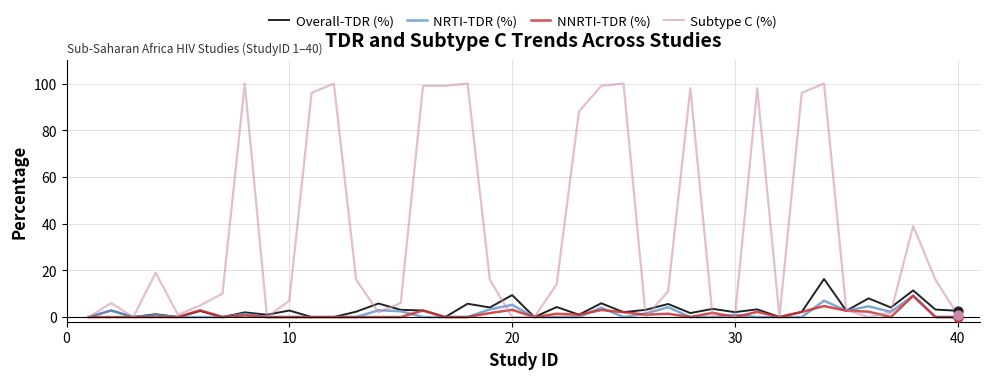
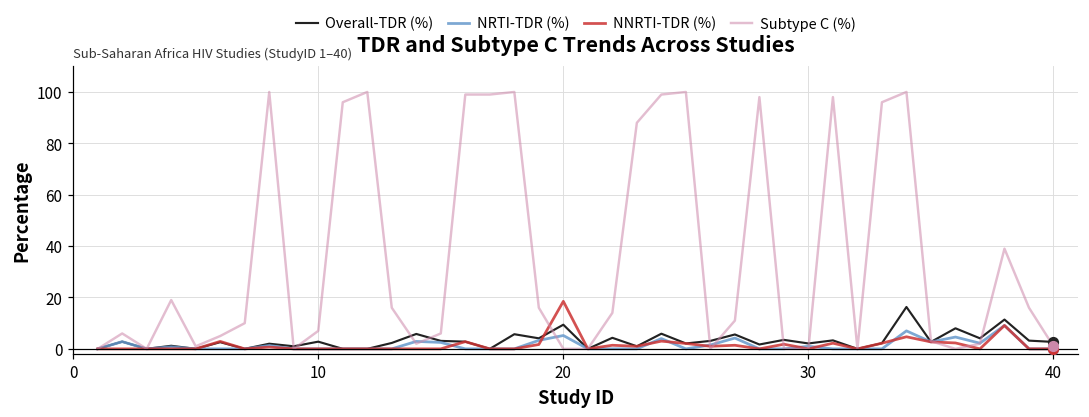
  {
    "NNRTI-TDR (%)": {
-     "20": 3
+     "20": 19
    }
  }
